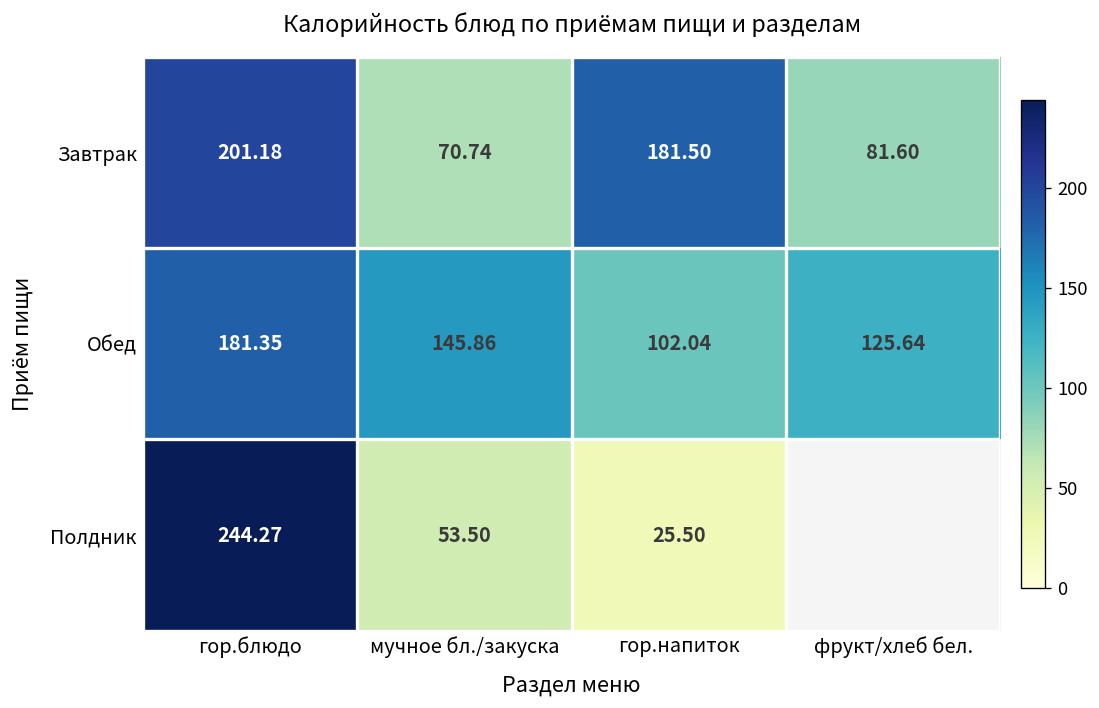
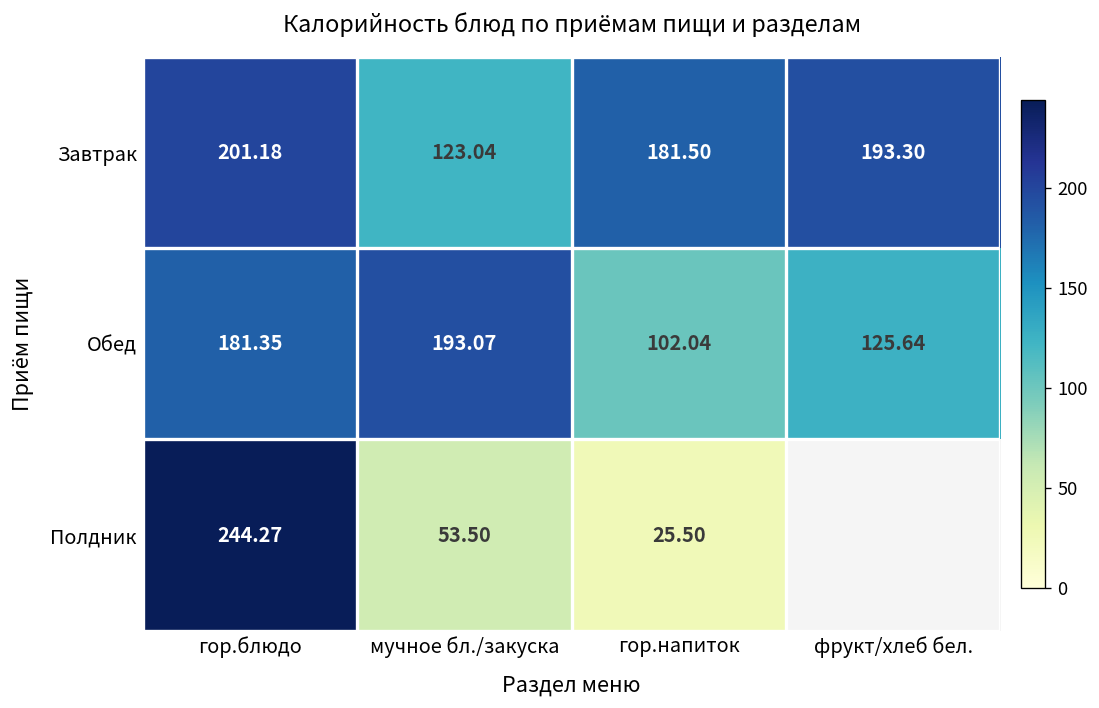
  {
    "Завтрак": {
      "гор.блюдо": 201.18,
-     "мучное бл./закуска": 70.74,
+     "мучное бл./закуска": 123.04,
      "гор.напиток": 181.50,
-     "фрукт/хлеб бел.": 81.60
+     "фрукт/хлеб бел.": 193.30
    },
    "Обед": {
      "гор.блюдо": 181.35,
-     "мучное бл./закуска": 145.86,
+     "мучное бл./закуска": 193.07,
      "гор.напиток": 102.04,
      "фрукт/хлеб бел.": 125.64
    },
    "Полдник": {
      "гор.блюдо": 244.27,
      "мучное бл./закуска": 53.50,
      "гор.напиток": 25.50
    }
  }
